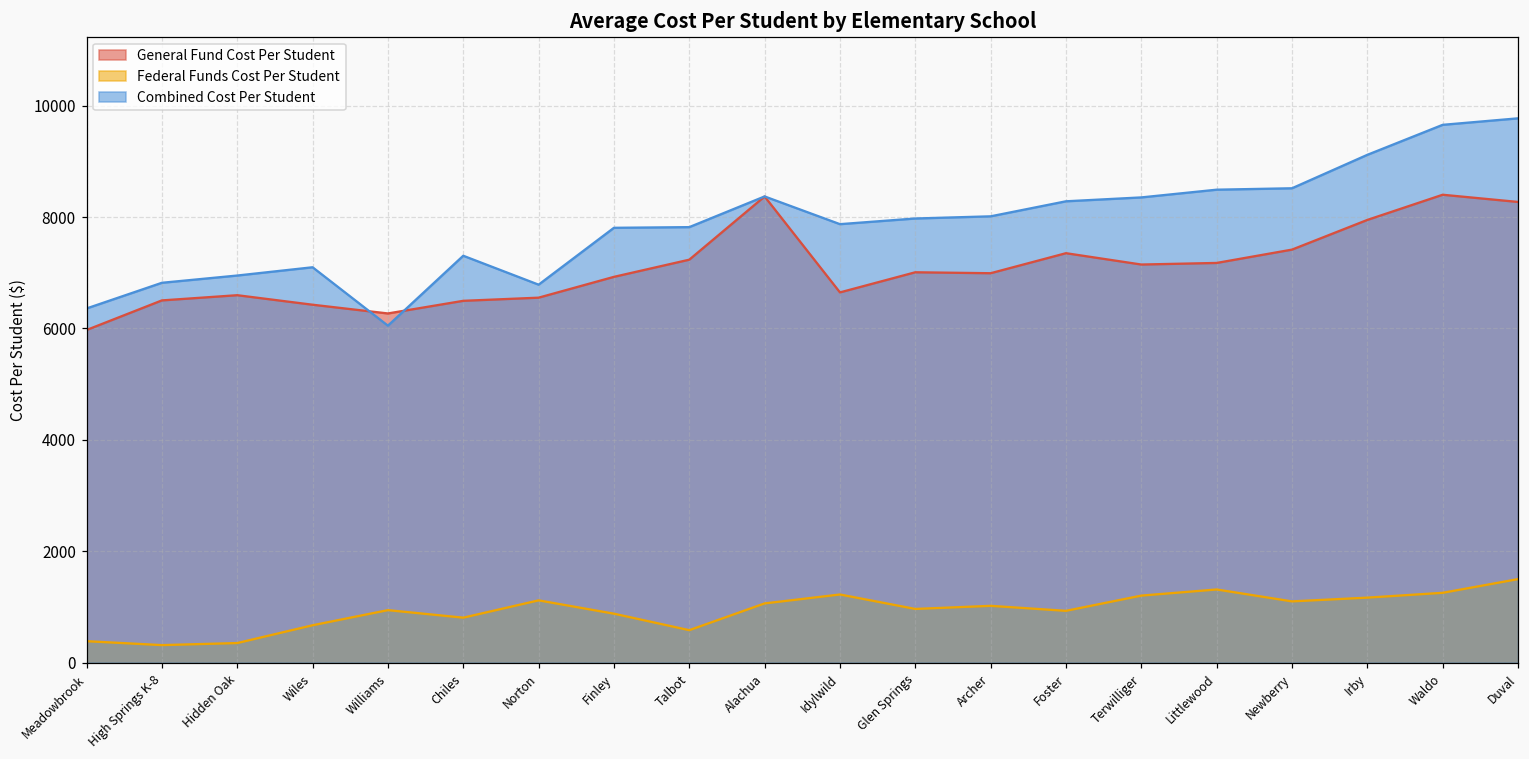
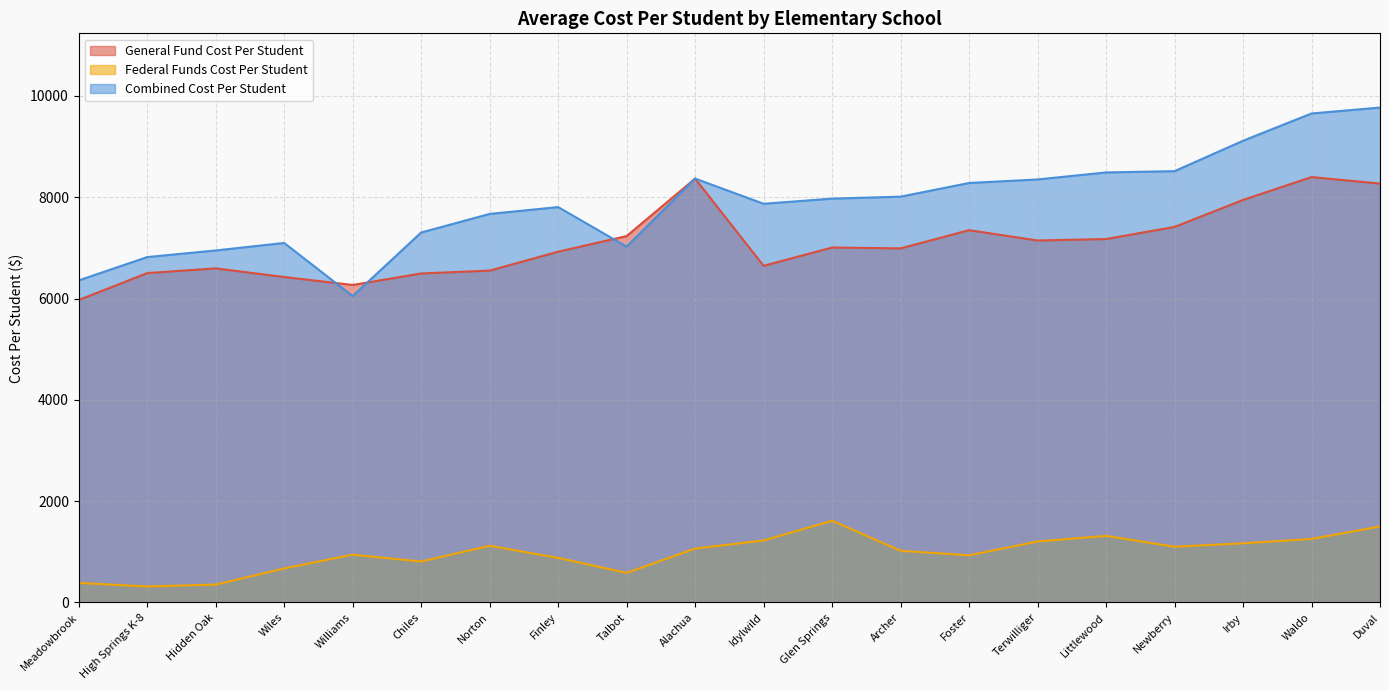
  {
    "General Fund Cost Per Student": {
      "Meadowbrook": 6000,
      "High Springs K-8": 6500,
      "Hidden Oak": 6600,
      "Wiles": 6400,
      "Williams": 6300,
      "Chiles": 6500,
      "Norton": 6600,
      "Finley": 6900,
      "Talbot": 7200,
      "Idylwild": 6600,
      "Glen Springs": 7000,
      "Archer": 7000,
      "Foster": 7400,
      "Terwilliger": 7100,
      "Littlewood": 7200,
      "Newberry": 7400,
      "Irby": 7900,
      "Waldo": 8400,
      "Duval": 8300
    },
    "Federal Funds Cost Per Student": {
      "Meadowbrook": 400,
      "High Springs K-8": 300,
      "Hidden Oak": 400,
      "Wiles": 700,
      "Williams": 900,
      "Chiles": 800,
      "Norton": 1100,
      "Finley": 900,
      "Talbot": 600,
      "Alachua": 1100,
      "Idylwild": 1200,
-     "Glen Springs": 1000,
+     "Glen Springs": 1600,
      "Archer": 1000,
      "Foster": 900,
      "Terwilliger": 1200,
      "Littlewood": 1300,
      "Newberry": 1100,
      "Irby": 1200,
      "Waldo": 1300,
      "Duval": 1500
    },
    "Combined Cost Per Student": {
      "Meadowbrook": 6400,
      "High Springs K-8": 6800,
      "Hidden Oak": 6900,
      "Wiles": 7100,
      "Williams": 6000,
      "Chiles": 7300,
-     "Norton": 6800,
+     "Norton": 7700,
      "Finley": 7800,
-     "Talbot": 7800,
+     "Talbot": 7000,
      "Idylwild": 7900,
      "Glen Springs": 8000,
      "Archer": 8000,
      "Foster": 8300,
      "Terwilliger": 8400,
      "Littlewood": 8500,
      "Newberry": 8500,
      "Irby": 9100,
      "Waldo": 9700,
      "Duval": 9800
    }
  }
